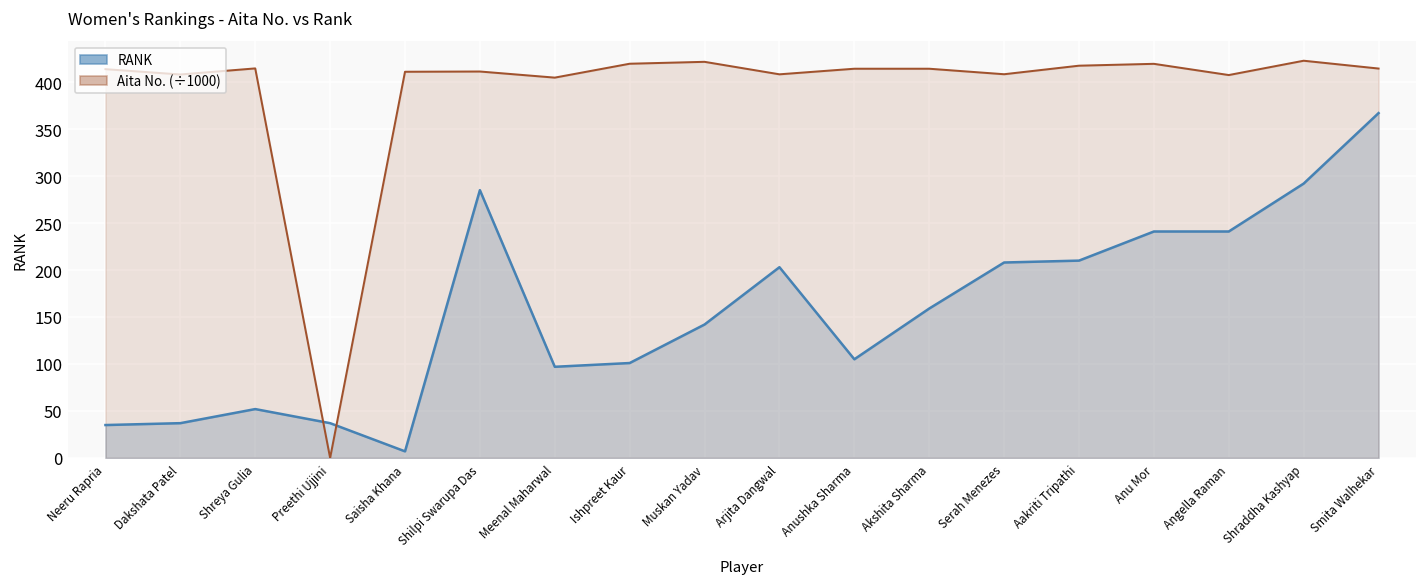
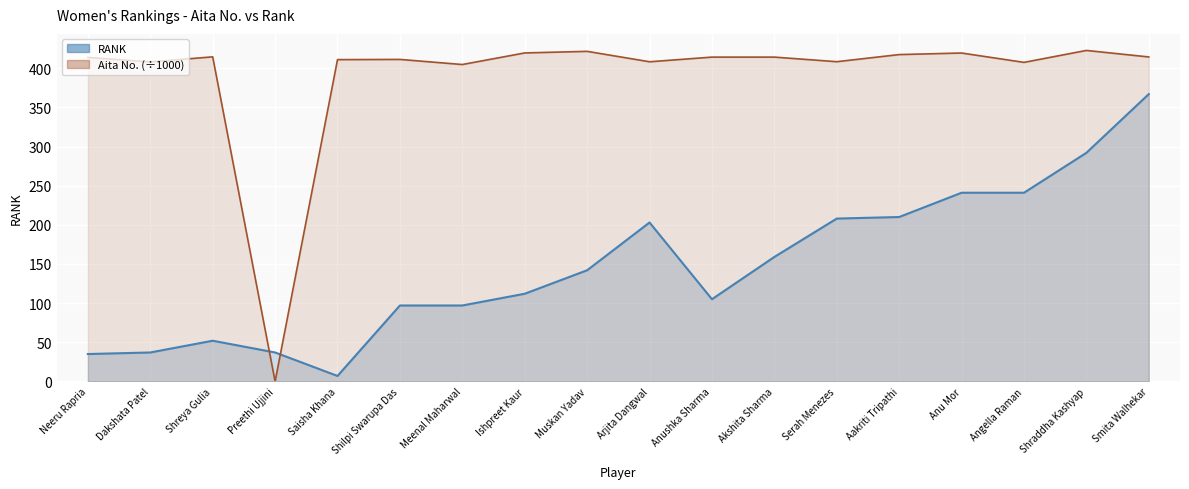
  {
    "RANK": {
      "Neeru Rapria": 40,
      "Dakshata Patel": 40,
      "Shreya Gulia": 50,
      "Preethi Ujjini": 40,
      "Saisha Khana": 10,
-     "Shilpi Swarupa Das": 290,
+     "Shilpi Swarupa Das": 100,
      "Meenal Maharwal": 100,
-     "Ishpreet Kaur": 100,
+     "Ishpreet Kaur": 110,
      "Muskan Yadav": 140,
      "Arjita Dangwal": 200,
      "Anushka Sharma": 110,
      "Akshita Sharma": 160,
      "Serah Menezes": 210,
      "Aakriti Tripathi": 210,
      "Anu Mor": 240,
      "Angella Raman": 240,
      "Shraddha Kashyap": 290,
      "Smita Walhekar": 370
    },
    "Aita No. (÷1000)": {
      "Shreya Gulia": 410,
      "Preethi Ujjini": 0,
      "Saisha Khana": 410,
      "Shilpi Swarupa Das": 410,
      "Meenal Maharwal": 400,
      "Ishpreet Kaur": 420,
      "Muskan Yadav": 420,
      "Arjita Dangwal": 410,
      "Anushka Sharma": 410,
      "Akshita Sharma": 410,
      "Serah Menezes": 410,
      "Aakriti Tripathi": 420,
      "Anu Mor": 420,
      "Angella Raman": 410,
      "Shraddha Kashyap": 420,
      "Smita Walhekar": 410
    }
  }
